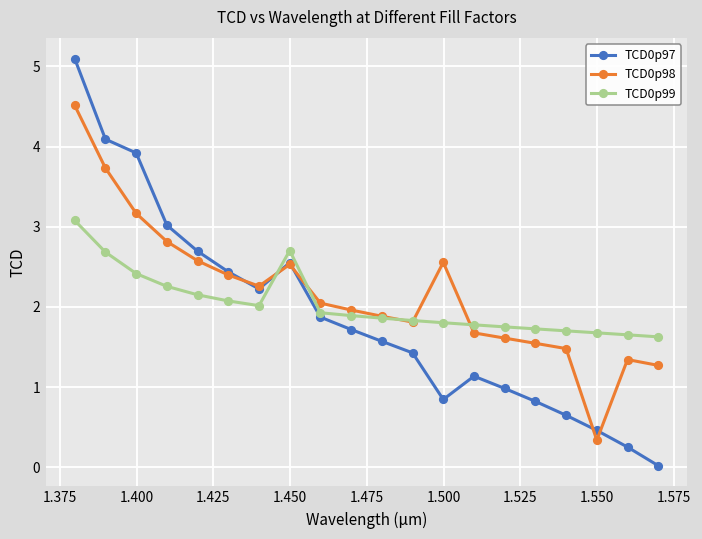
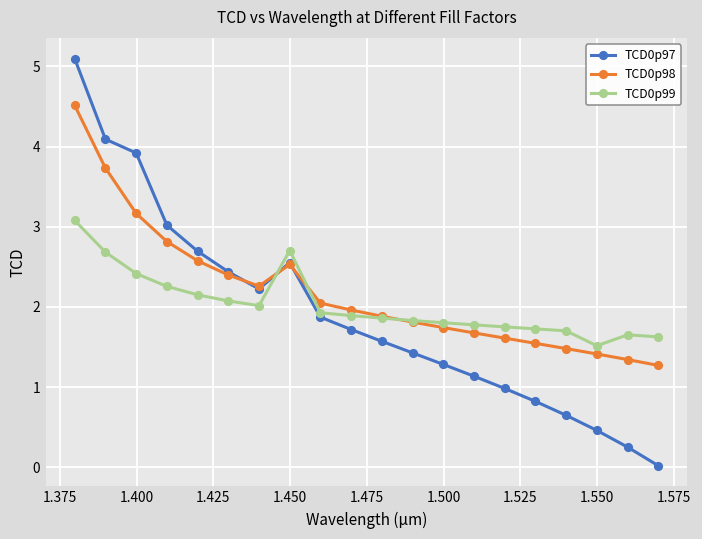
  {
    "TCD0p97": {
      "1.400": 3.9,
-     "1.500": 0.8,
+     "1.500": 1.3,
      "1.550": 0.5
    },
    "TCD0p98": {
      "1.400": 3.2,
-     "1.500": 2.6,
-     "1.550": 0.3
+     "1.500": 1.7,
+     "1.550": 1.4
    },
    "TCD0p99": {
      "1.400": 2.4,
      "1.450": 2.7,
      "1.500": 1.8,
-     "1.550": 1.7
+     "1.550": 1.5
    }
  }
